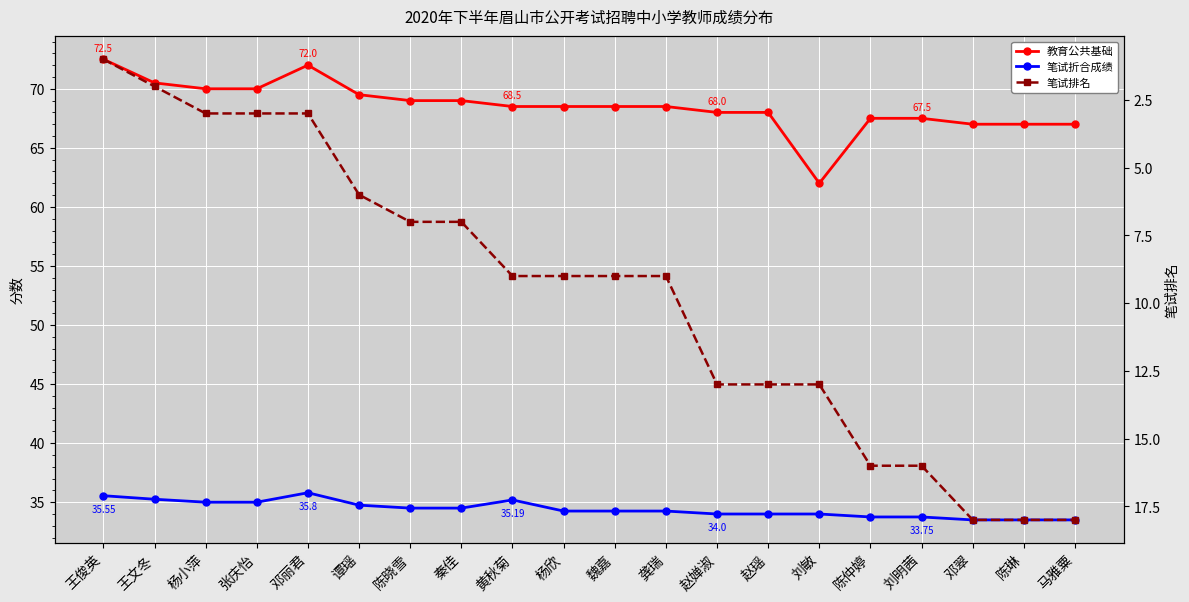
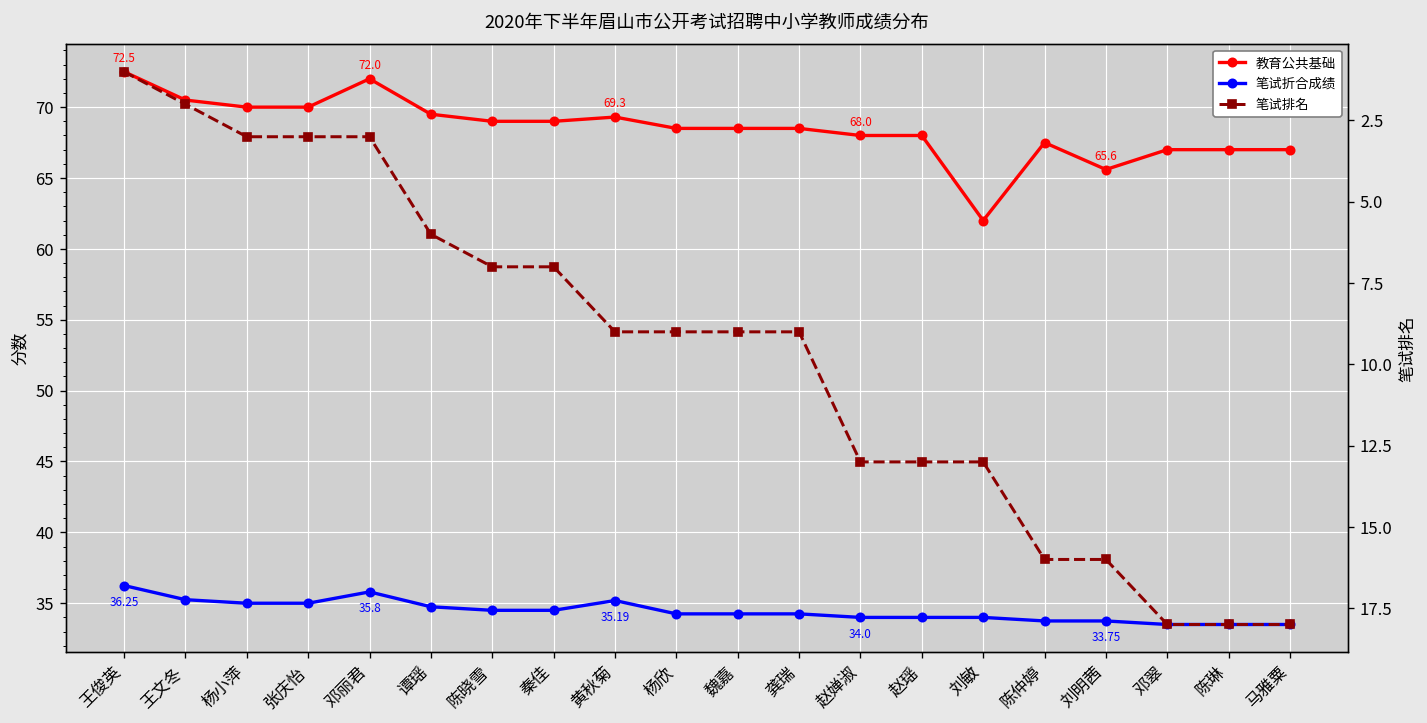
  {
    "教育公共基础": {
      "王俊英": 72.5,
      "邓丽君": 72.0,
-     "黄秋菊": 68.5,
+     "黄秋菊": 69.3,
      "赵婵淑": 68.0,
-     "刘明茜": 67.5
+     "刘明茜": 65.6
    },
    "笔试折合成绩": {
-     "王俊英": 35.55,
+     "王俊英": 36.25,
      "邓丽君": 35.8,
      "黄秋菊": 35.19,
      "赵婵淑": 34.0,
      "刘明茜": 33.75
    }
  }
